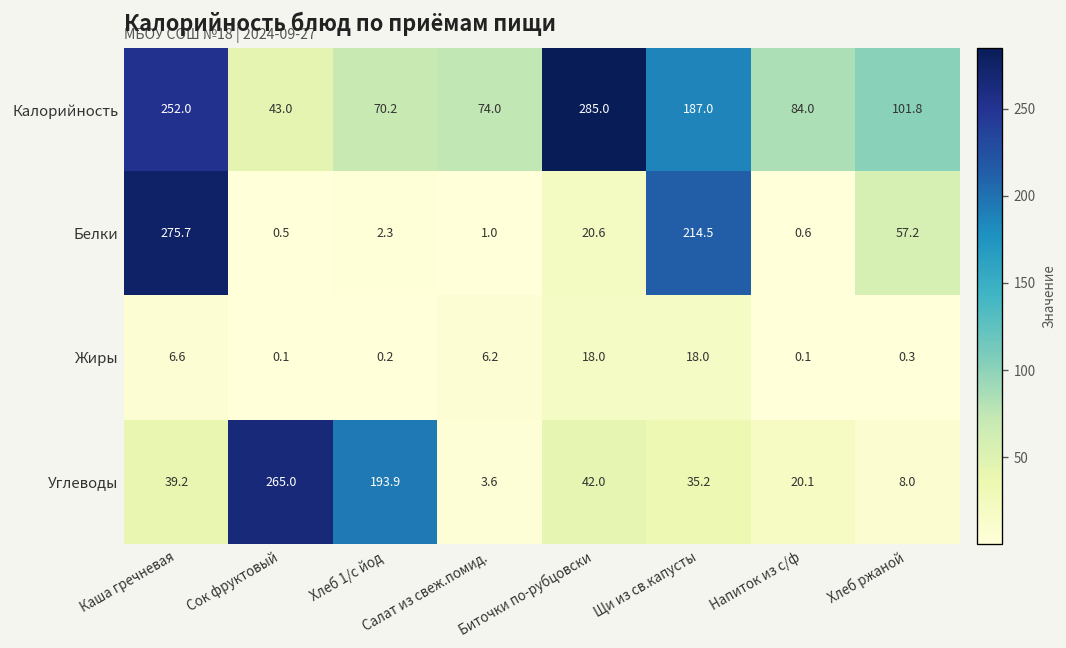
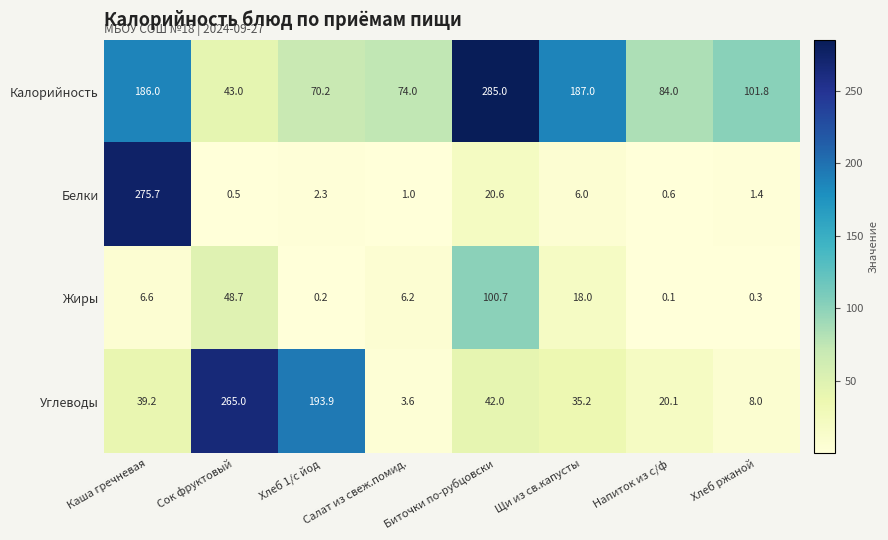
  {
    "Калорийность": {
-     "Каша гречневая": 252.0,
+     "Каша гречневая": 186.0,
      "Сок фруктовый": 43.0,
      "Хлеб 1/с йод": 70.2,
      "Салат из свеж.помид.": 74.0,
      "Биточки по-рубцовски": 285.0,
      "Щи из св.капусты": 187.0,
      "Напиток из с/ф": 84.0,
      "Хлеб ржаной": 101.8
    },
    "Белки": {
      "Каша гречневая": 275.7,
      "Сок фруктовый": 0.5,
      "Хлеб 1/с йод": 2.3,
      "Салат из свеж.помид.": 1.0,
      "Биточки по-рубцовски": 20.6,
-     "Щи из св.капусты": 214.5,
+     "Щи из св.капусты": 6.0,
      "Напиток из с/ф": 0.6,
-     "Хлеб ржаной": 57.2
+     "Хлеб ржаной": 1.4
    },
    "Жиры": {
      "Каша гречневая": 6.6,
-     "Сок фруктовый": 0.1,
+     "Сок фруктовый": 48.7,
      "Хлеб 1/с йод": 0.2,
      "Салат из свеж.помид.": 6.2,
-     "Биточки по-рубцовски": 18.0,
+     "Биточки по-рубцовски": 100.7,
      "Щи из св.капусты": 18.0,
      "Напиток из с/ф": 0.1,
      "Хлеб ржаной": 0.3
    },
    "Углеводы": {
      "Каша гречневая": 39.2,
      "Сок фруктовый": 265.0,
      "Хлеб 1/с йод": 193.9,
      "Салат из свеж.помид.": 3.6,
      "Биточки по-рубцовски": 42.0,
      "Щи из св.капусты": 35.2,
      "Напиток из с/ф": 20.1,
      "Хлеб ржаной": 8.0
    }
  }
